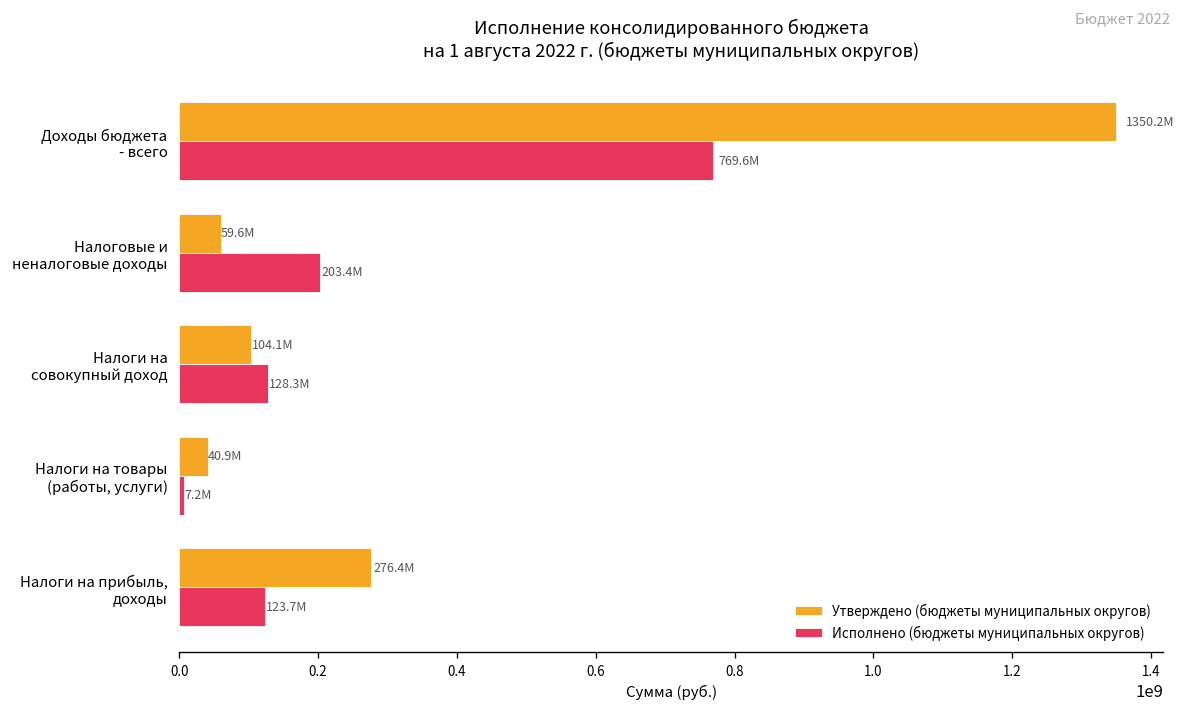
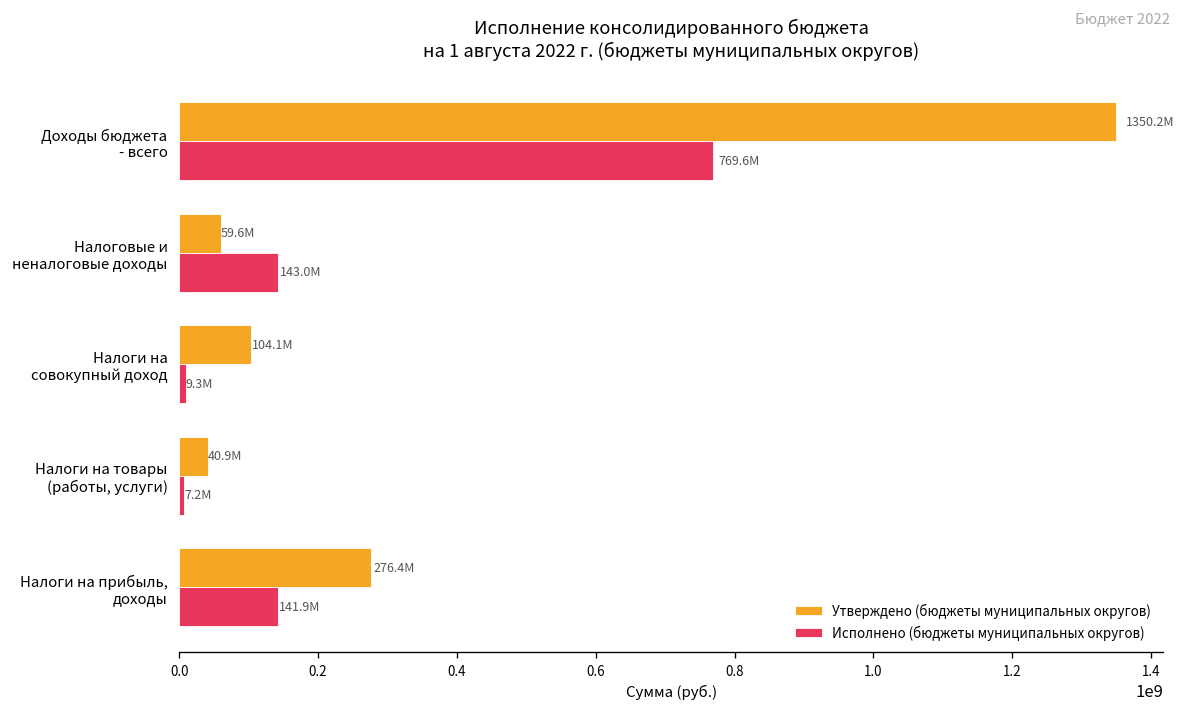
  {
    "Утверждено (бюджеты муниципальных округов)": {
      "Доходы бюджета - всего": "1350.2M",
      "Налоговые и неналоговые доходы": "59.6M",
      "Налоги на совокупный доход": "104.1M",
      "Налоги на товары (работы, услуги)": "40.9M",
      "Налоги на прибыль, доходы": "276.4M"
    },
    "Исполнено (бюджеты муниципальных округов)": {
      "Доходы бюджета - всего": "769.6M",
-     "Налоговые и неналоговые доходы": "203.4M",
-     "Налоги на совокупный доход": "128.3M",
+     "Налоговые и неналоговые доходы": "143.0M",
+     "Налоги на совокупный доход": "9.3M",
      "Налоги на товары (работы, услуги)": "7.2M",
-     "Налоги на прибыль, доходы": "123.7M"
+     "Налоги на прибыль, доходы": "141.9M"
    }
  }
